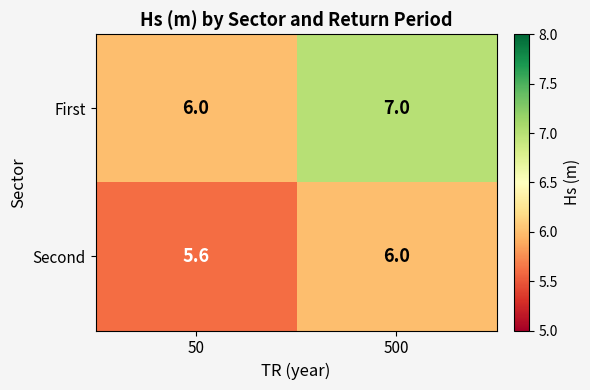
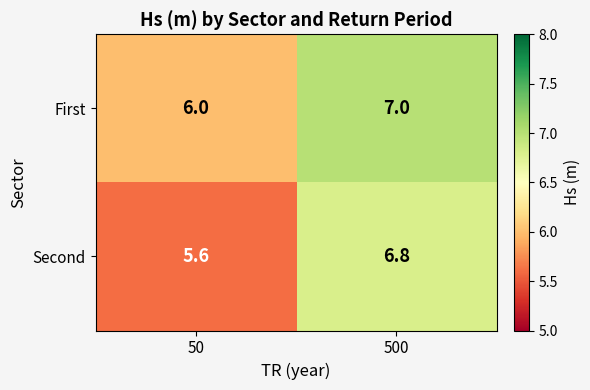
  {
    "First": {
      "50": 6.0,
      "500": 7.0
    },
    "Second": {
      "50": 5.6,
-     "500": 6.0
+     "500": 6.8
    }
  }
